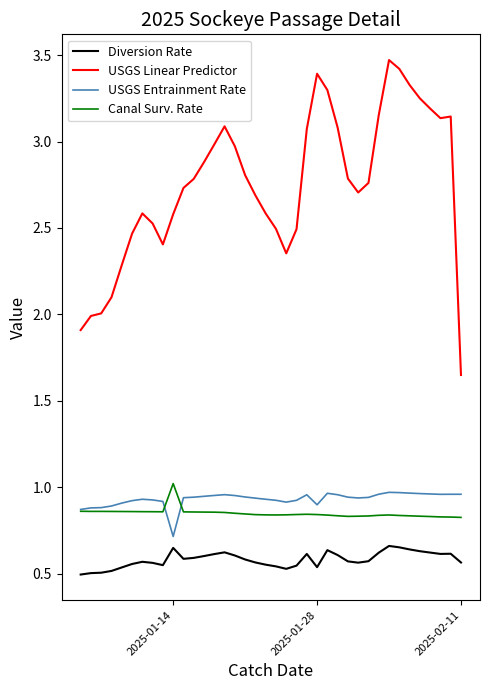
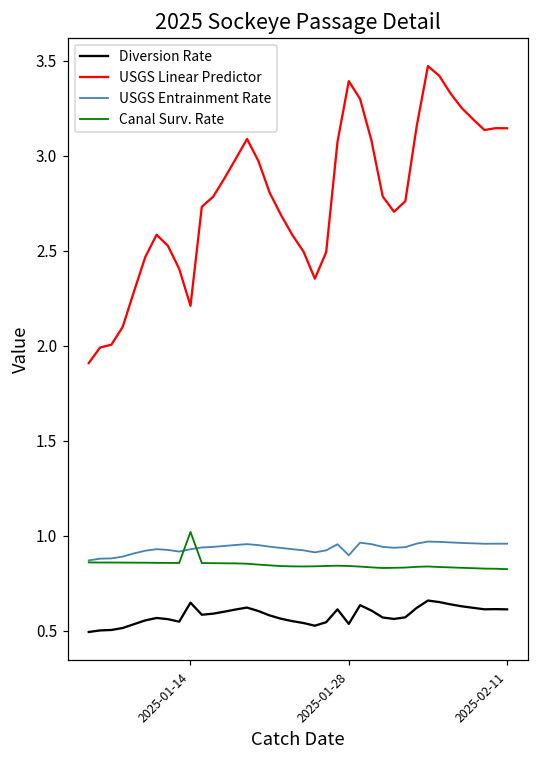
  {
    "Diversion Rate": {
      "2025-01-14": 0.65,
      "2025-01-28": 0.54,
-     "2025-02-11": 0.56
+     "2025-02-11": 0.61
    },
    "USGS Linear Predictor": {
-     "2025-01-14": 2.58,
+     "2025-01-14": 2.21,
      "2025-01-28": 3.39,
-     "2025-02-11": 1.65
+     "2025-02-11": 3.14
    },
    "USGS Entrainment Rate": {
-     "2025-01-14": 0.71,
+     "2025-01-14": 0.93,
      "2025-01-28": 0.90,
      "2025-02-11": 0.96
    },
    "Canal Surv. Rate": {
      "2025-01-14": 1.02,
      "2025-01-28": 0.84,
      "2025-02-11": 0.82
    }
  }
